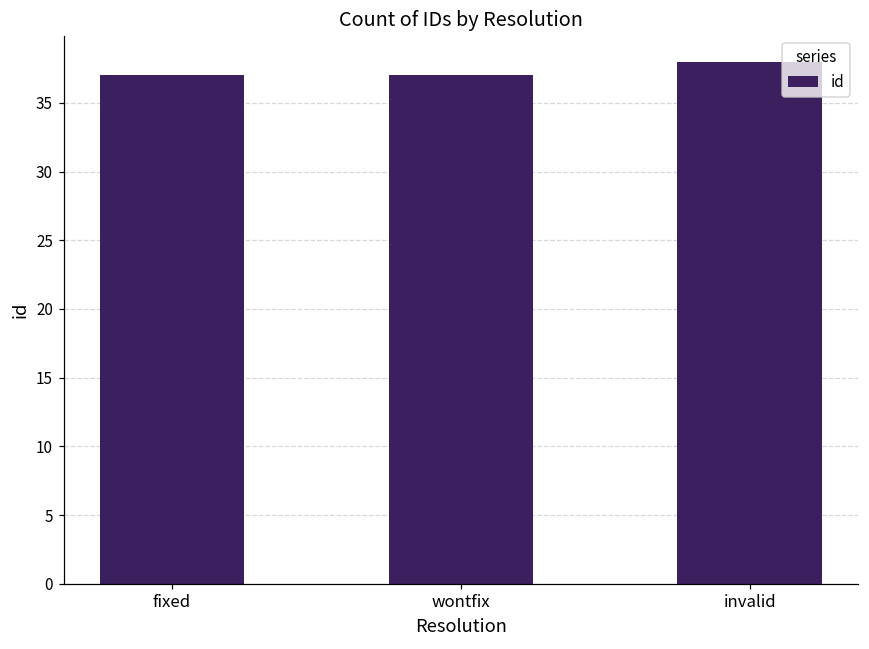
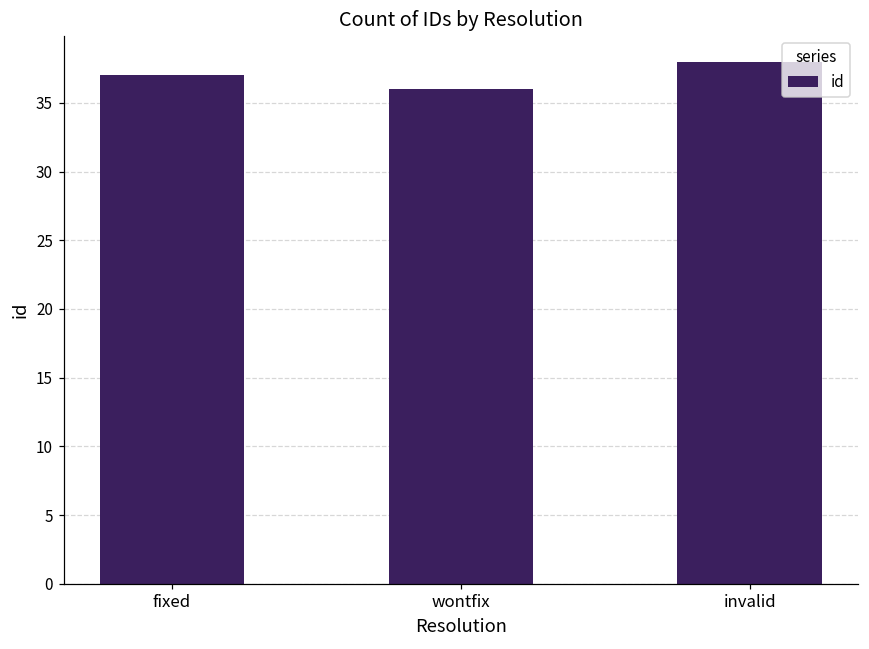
  {
    "fixed": 37,
-   "wontfix": 37,
+   "wontfix": 36,
    "invalid": 38
  }
